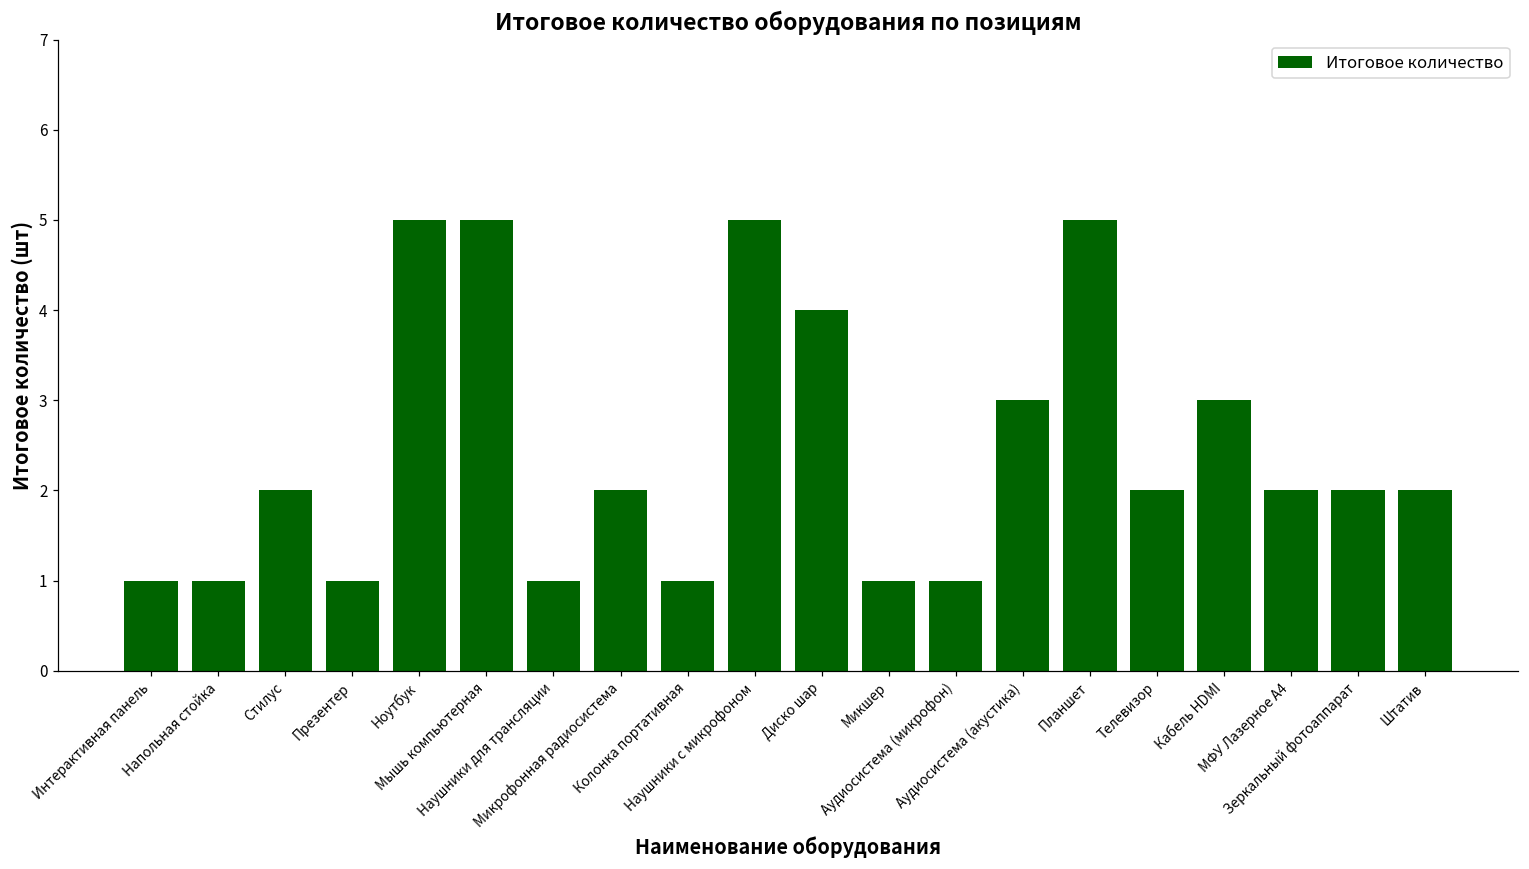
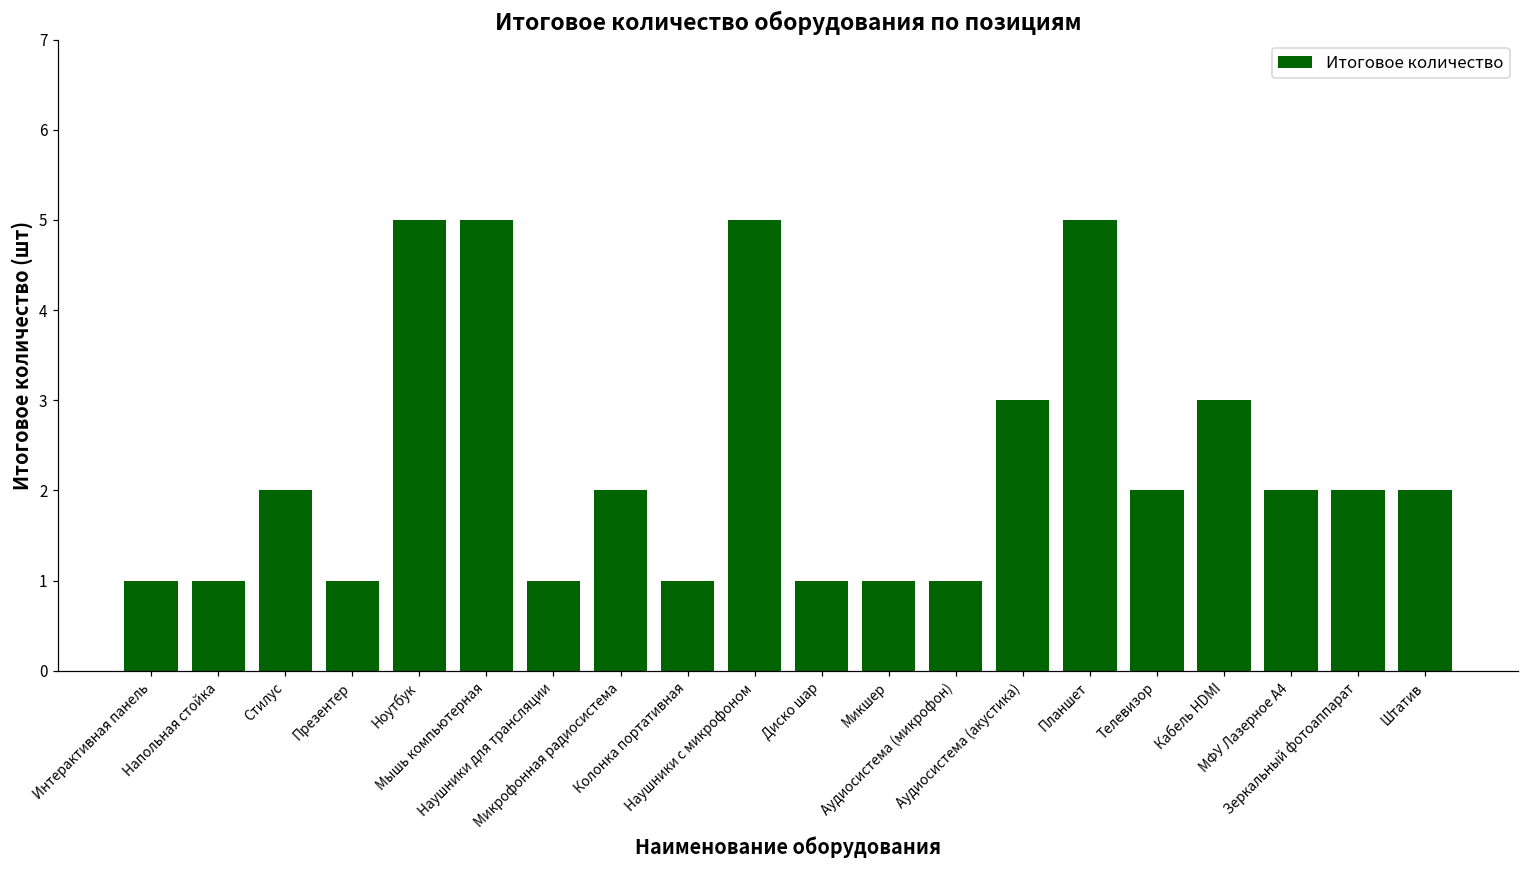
  {
    "Интерактивная панель": 1,
    "Напольная стойка": 1,
    "Стилус": 2,
    "Презентер": 1,
    "Ноутбук": 5,
    "Мышь компьютерная": 5,
    "Наушники для трансляции": 1,
    "Микрофонная радиосистема": 2,
    "Колонка портативная": 1,
    "Наушники с микрофоном": 5,
-   "Диско шар": 4,
+   "Диско шар": 1,
    "Микшер": 1,
    "Аудиосистема (микрофон)": 1,
    "Аудиосистема (акустика)": 3,
    "Планшет": 5,
    "Телевизор": 2,
    "Кабель HDMI": 3,
    "МФУ Лазерное А4": 2,
    "Зеркальный фотоаппарат": 2,
    "Штатив": 2
  }
